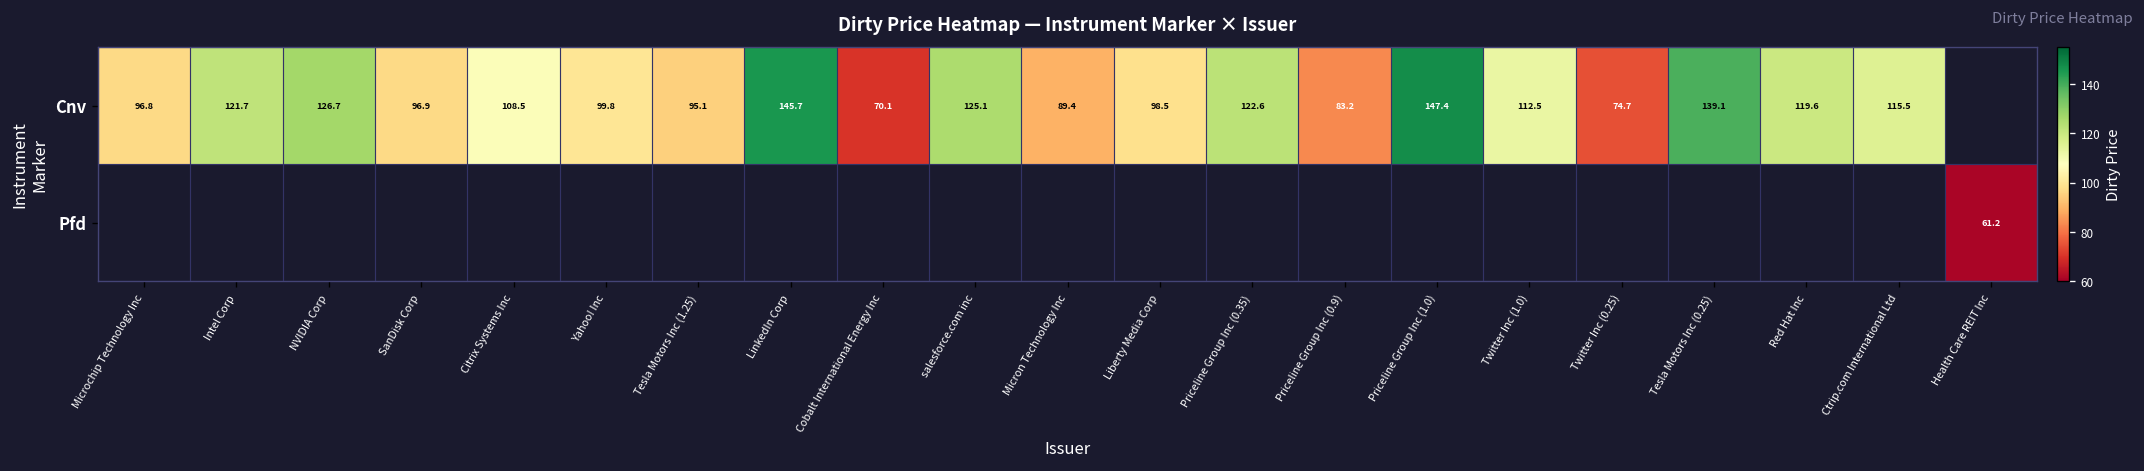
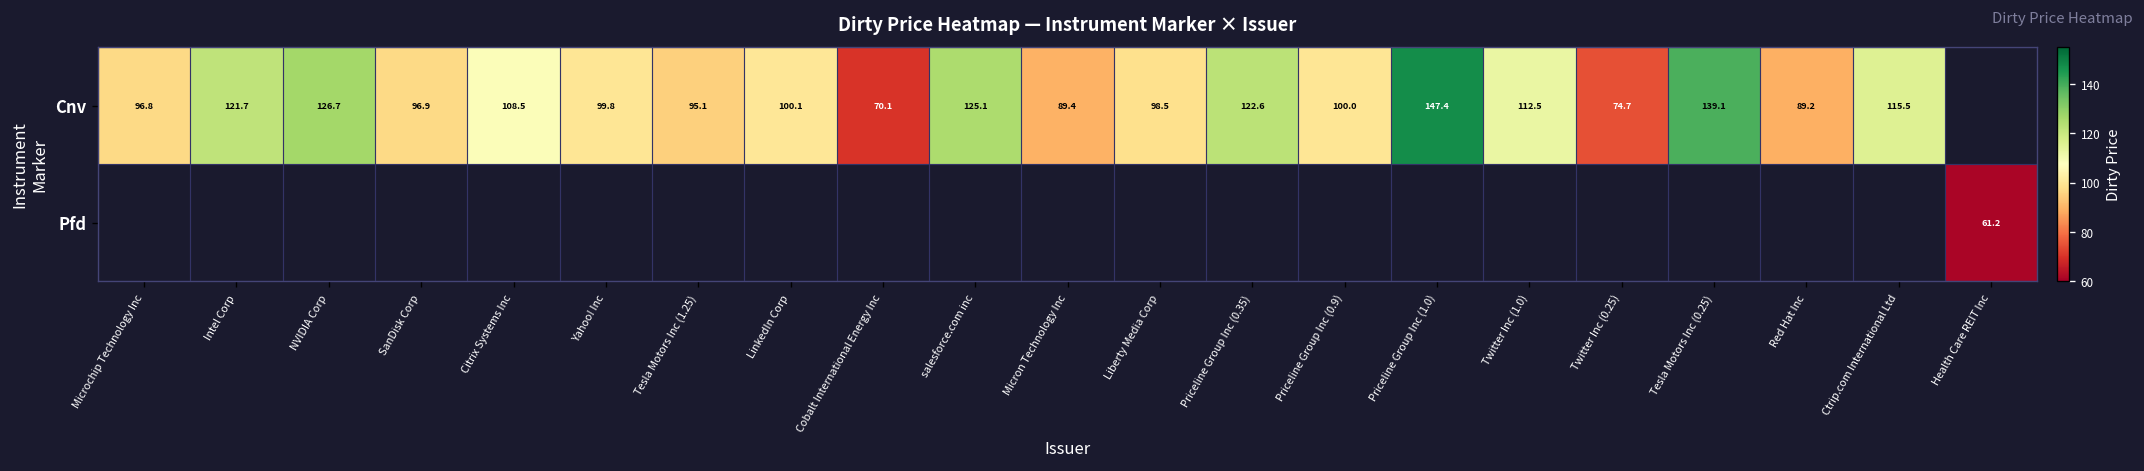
  {
    "Cnv": {
      "Microchip Technology Inc": 96.8,
      "Intel Corp": 121.7,
      "NVIDIA Corp": 126.7,
      "SanDisk Corp": 96.9,
      "Citrix Systems Inc": 108.5,
      "Yahoo! Inc": 99.8,
      "Tesla Motors Inc (1.25)": 95.1,
-     "LinkedIn Corp": 145.7,
+     "LinkedIn Corp": 100.1,
      "Cobalt International Energy Inc": 70.1,
      "salesforce.com inc": 125.1,
      "Micron Technology Inc": 89.4,
      "Liberty Media Corp": 98.5,
      "Priceline Group Inc (0.35)": 122.6,
-     "Priceline Group Inc (0.9)": 83.2,
+     "Priceline Group Inc (0.9)": 100.0,
      "Priceline Group Inc (1.0)": 147.4,
      "Twitter Inc (1.0)": 112.5,
      "Twitter Inc (0.25)": 74.7,
      "Tesla Motors Inc (0.25)": 139.1,
-     "Red Hat Inc": 119.6,
+     "Red Hat Inc": 89.2,
      "Ctrip.com International Ltd": 115.5
    },
    "Pfd": {
      "Health Care REIT Inc": 61.2
    }
  }
